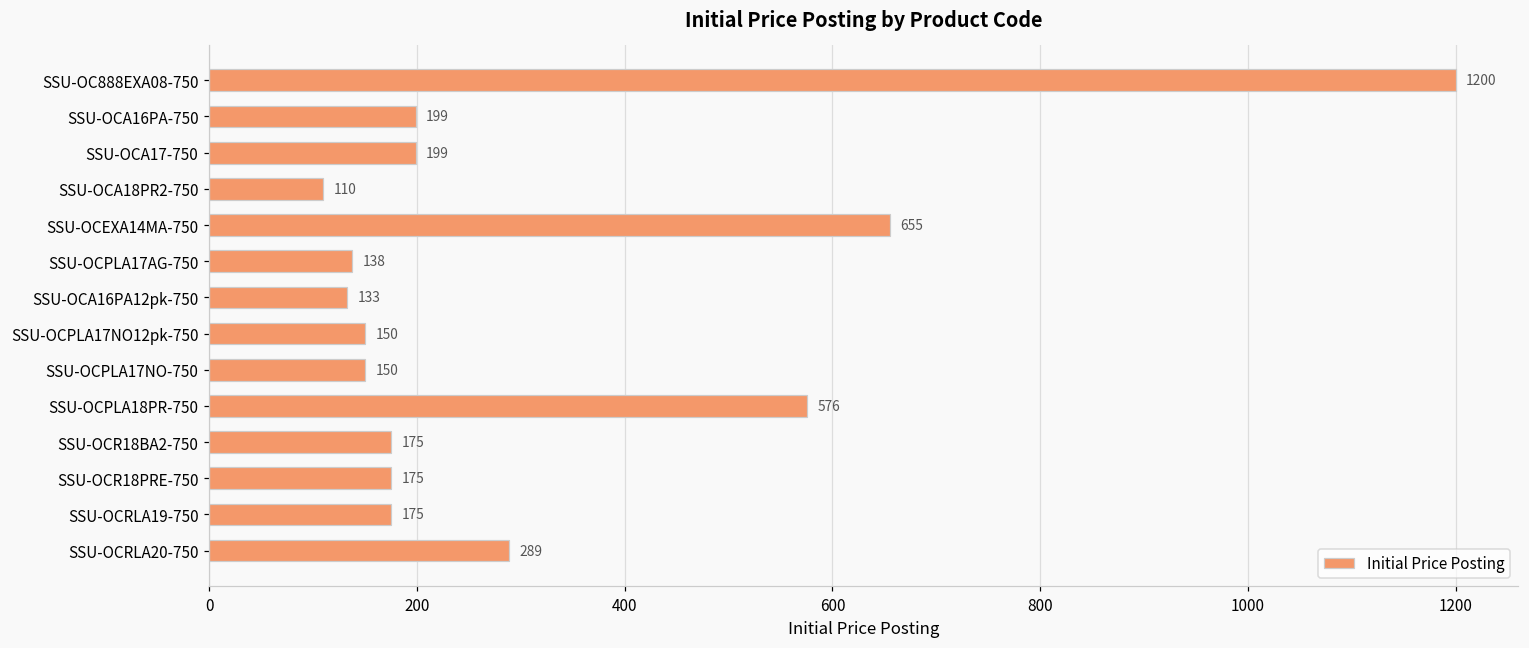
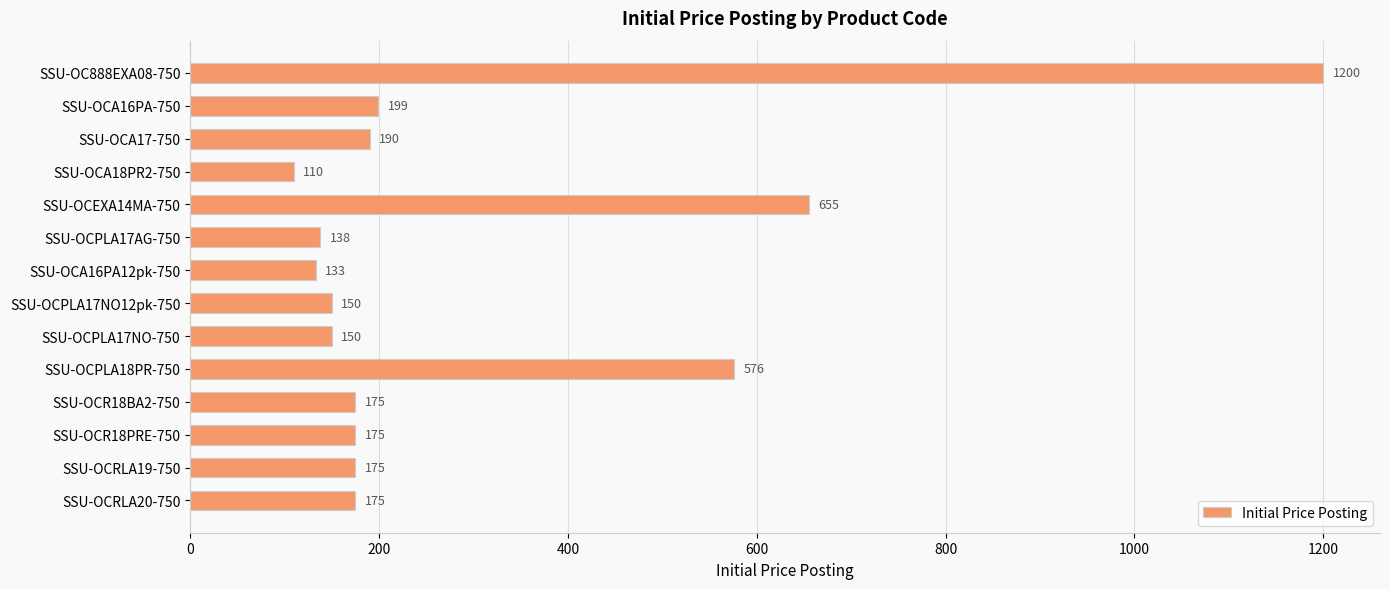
  {
    "SSU-OC888EXA08-750": 1200,
    "SSU-OCA16PA-750": 199,
-   "SSU-OCA17-750": 199,
+   "SSU-OCA17-750": 190,
    "SSU-OCA18PR2-750": 110,
    "SSU-OCEXA14MA-750": 655,
    "SSU-OCPLA17AG-750": 138,
    "SSU-OCA16PA12pk-750": 133,
    "SSU-OCPLA17NO12pk-750": 150,
    "SSU-OCPLA17NO-750": 150,
    "SSU-OCPLA18PR-750": 576,
    "SSU-OCR18BA2-750": 175,
    "SSU-OCR18PRE-750": 175,
    "SSU-OCRLA19-750": 175,
-   "SSU-OCRLA20-750": 289
+   "SSU-OCRLA20-750": 175
  }
